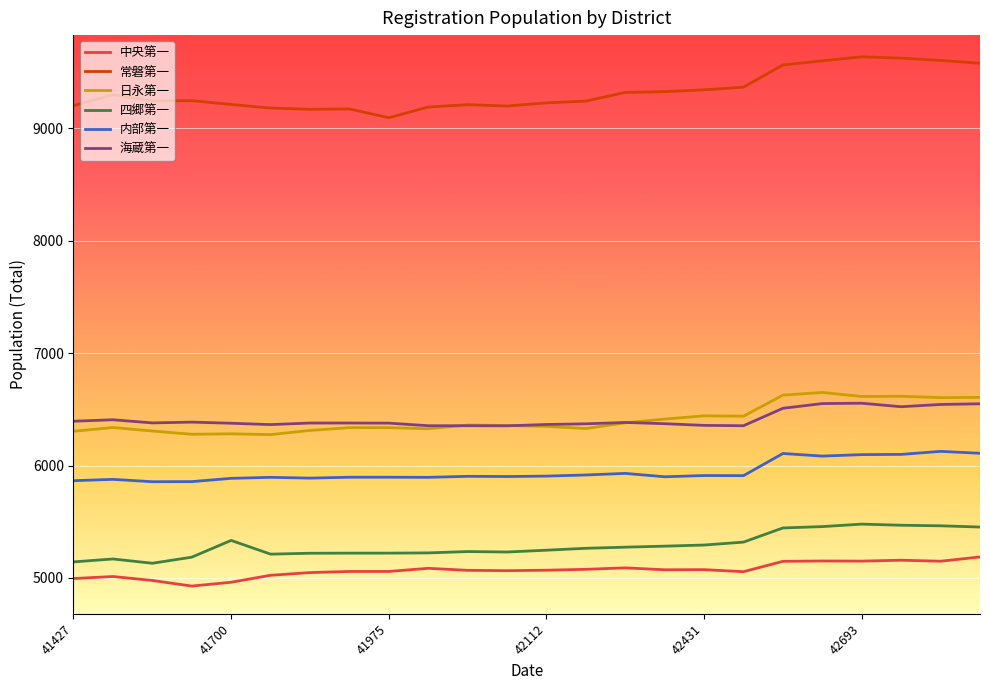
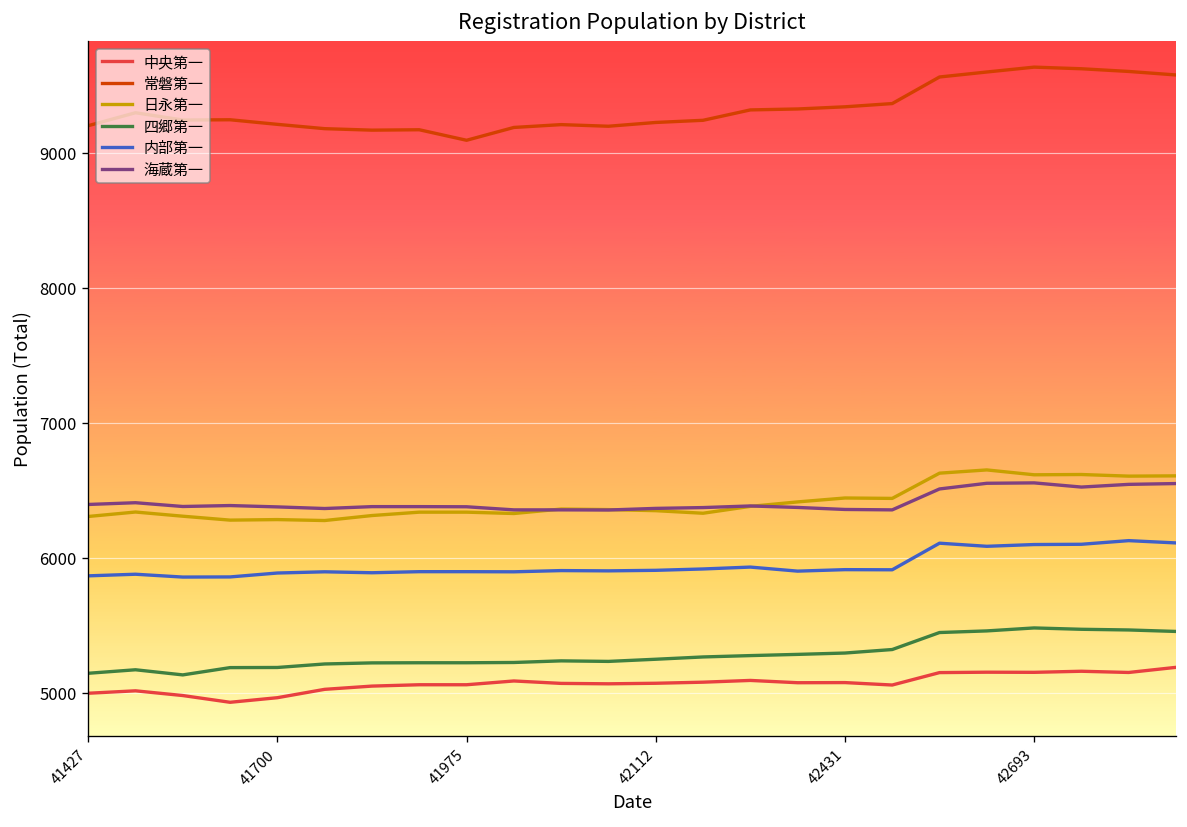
  {
    "中央第一": {
      "41427": 5000,
      "41700": 4960,
      "41975": 5060,
      "42112": 5070,
      "42431": 5070,
      "42693": 5150
    },
    "常磐第一": {
      "41427": 9200,
      "41700": 9210,
      "41975": 9090,
      "42112": 9230,
      "42431": 9340,
      "42693": 9640
    },
    "日永第一": {
      "41427": 6310,
      "41700": 6280,
      "41975": 6340,
      "42431": 6440,
      "42693": 6610
    },
    "四郷第一": {
      "41427": 5140,
-     "41700": 5330,
+     "41700": 5190,
      "41975": 5220,
      "42112": 5250,
      "42431": 5290,
      "42693": 5480
    },
    "内部第一": {
      "41427": 5870,
      "41700": 5890,
      "41975": 5900,
      "42112": 5910,
      "42431": 5910,
      "42693": 6100
    },
    "海蔵第一": {
      "41427": 6390,
      "41700": 6380,
      "41975": 6380,
      "42431": 6360,
      "42693": 6550
    }
  }
